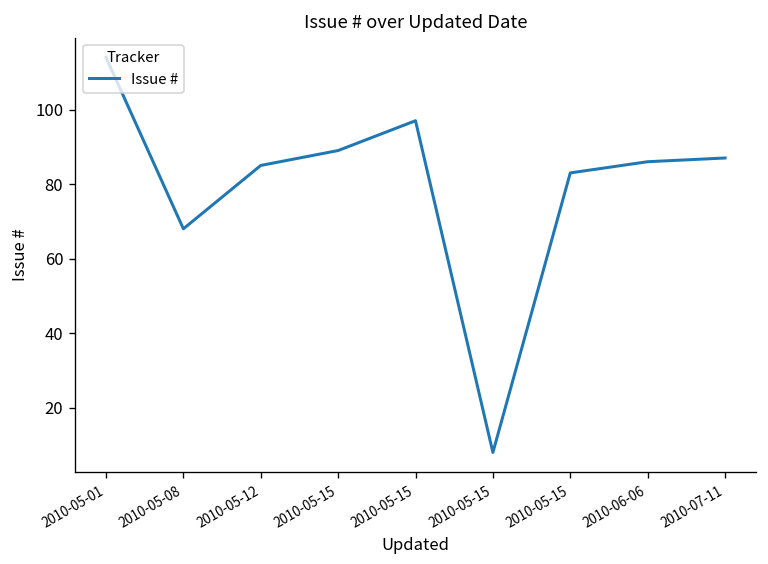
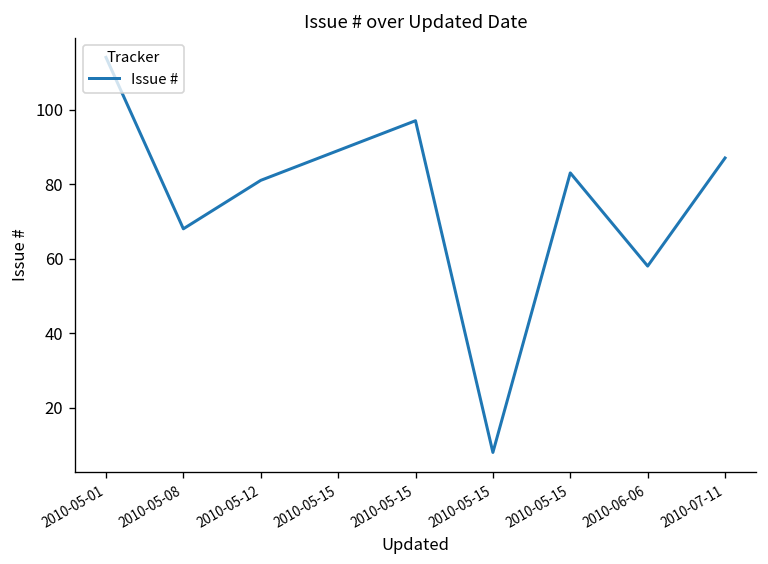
  {
    "2010-05-08": 68,
-   "2010-05-12": 85,
-   "2010-06-06": 86,
+   "2010-05-12": 81,
+   "2010-06-06": 58,
    "2010-07-11": 87
  }
